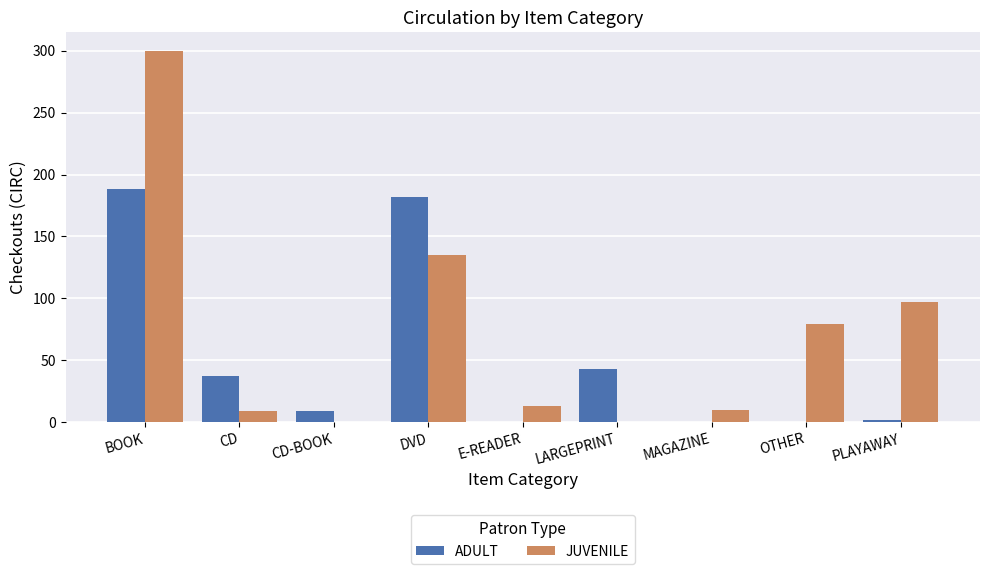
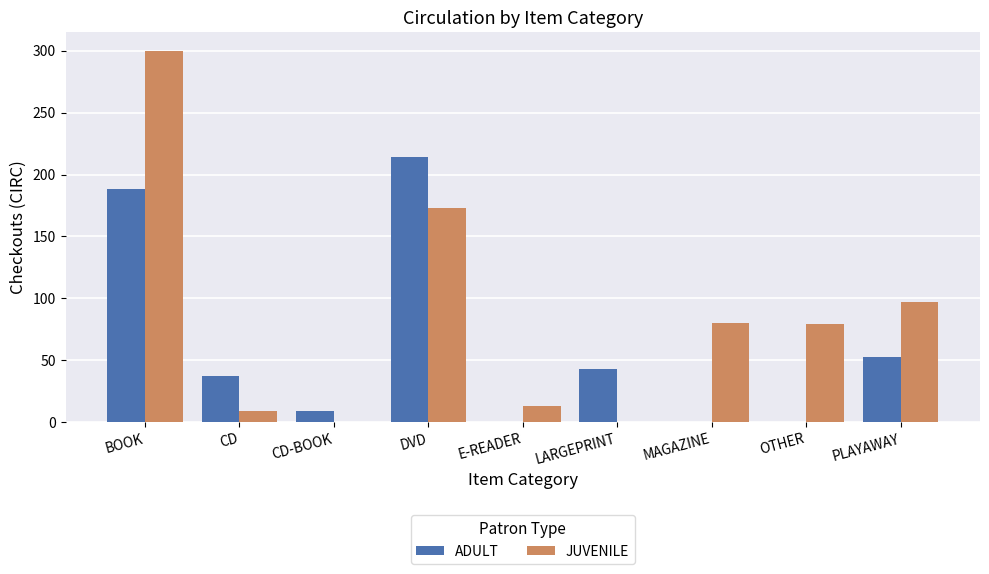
  {
    "ADULT": {
      "BOOK": 188,
      "CD": 37,
      "CD-BOOK": 9,
-     "DVD": 182,
+     "DVD": 214,
      "E-READER": 0,
      "LARGEPRINT": 43,
      "MAGAZINE": 0,
      "OTHER": 0,
-     "PLAYAWAY": 2
+     "PLAYAWAY": 53
    },
    "JUVENILE": {
      "BOOK": 300,
      "CD": 9,
      "CD-BOOK": 0,
-     "DVD": 135,
+     "DVD": 173,
      "E-READER": 13,
      "LARGEPRINT": 0,
-     "MAGAZINE": 10,
+     "MAGAZINE": 80,
      "OTHER": 79,
      "PLAYAWAY": 97
    }
  }
